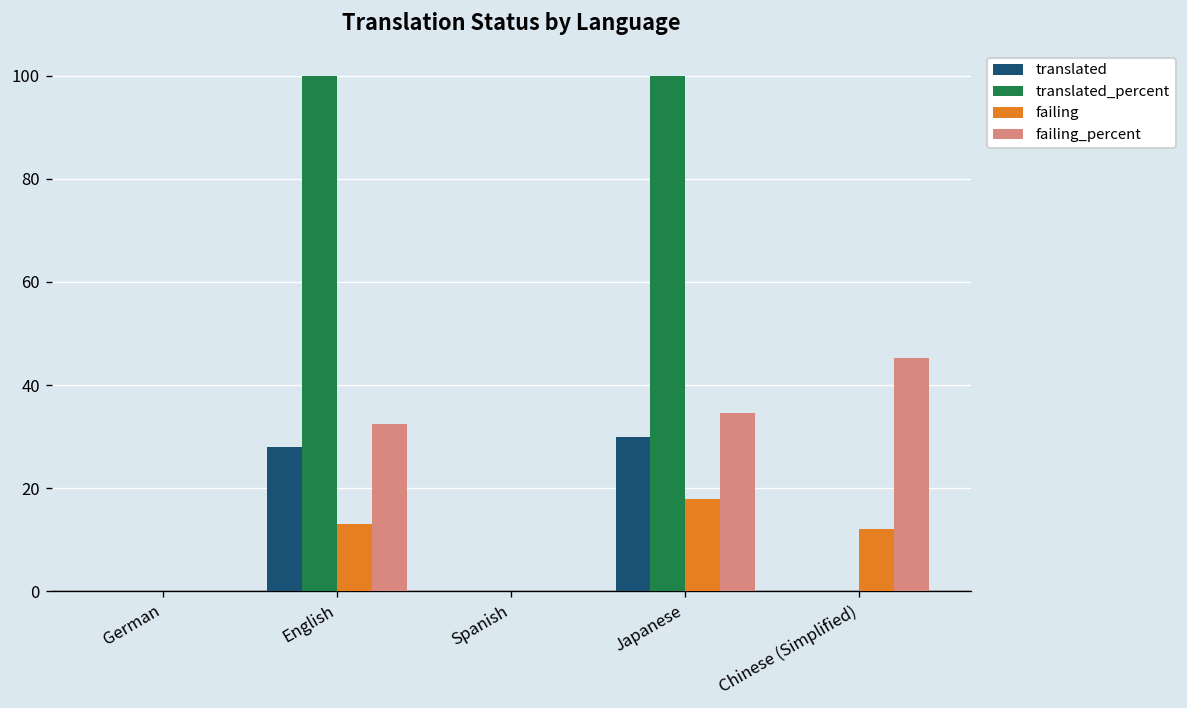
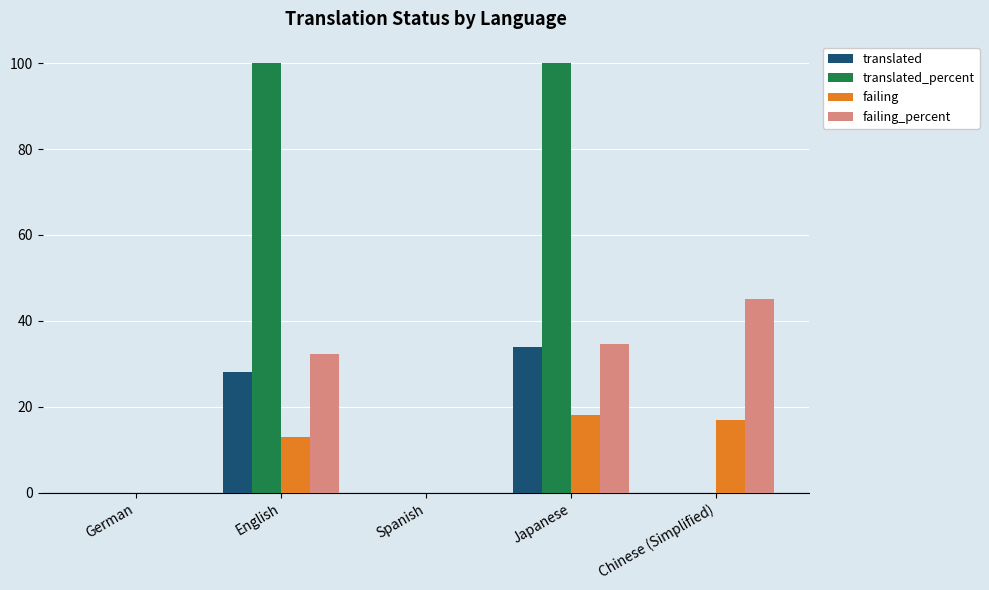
  {
    "translated": {
      "German": 0,
      "English": 28,
      "Spanish": 0,
-     "Japanese": 30,
+     "Japanese": 34,
      "Chinese (Simplified)": 0
    },
    "translated_percent": {
      "German": 0,
      "English": 100,
      "Spanish": 0,
      "Japanese": 100,
      "Chinese (Simplified)": 0
    },
    "failing": {
      "German": 0,
      "English": 13,
      "Spanish": 0,
      "Japanese": 18,
-     "Chinese (Simplified)": 12
+     "Chinese (Simplified)": 17
    },
    "failing_percent": {
      "German": 0,
      "English": 32,
      "Spanish": 0,
      "Japanese": 35,
      "Chinese (Simplified)": 45
    }
  }
